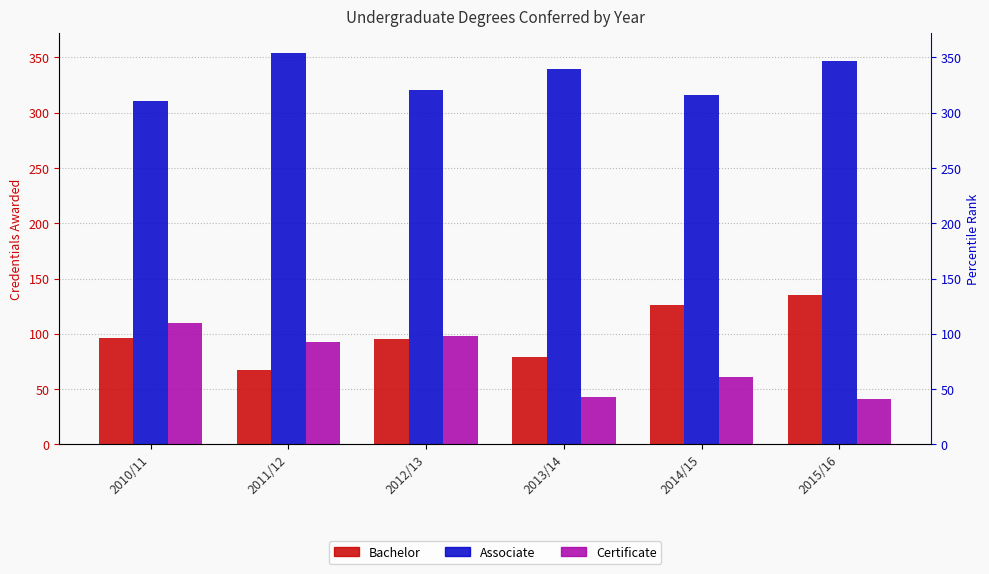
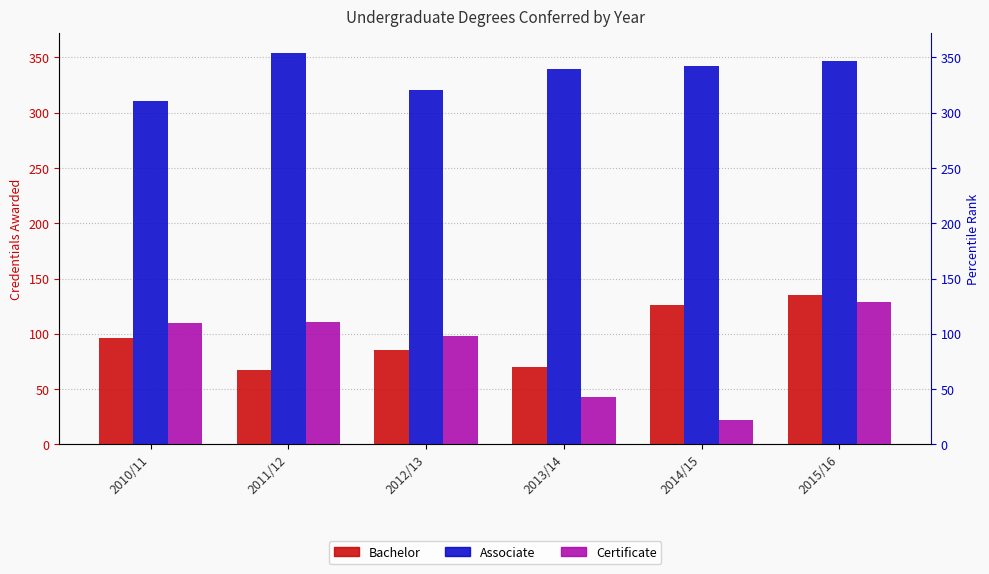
  {
    "Bachelor": {
      "2010/11": 96,
      "2011/12": 67,
-     "2012/13": 95,
-     "2013/14": 79,
+     "2012/13": 85,
+     "2013/14": 70,
      "2014/15": 126,
      "2015/16": 135
    },
    "Associate": {
      "2010/11": 311,
      "2011/12": 354,
      "2012/13": 321,
      "2013/14": 340,
-     "2014/15": 316,
+     "2014/15": 342,
      "2015/16": 347
    },
    "Certificate": {
      "2010/11": 110,
-     "2011/12": 93,
+     "2011/12": 111,
      "2012/13": 98,
      "2013/14": 43,
-     "2014/15": 61,
-     "2015/16": 41
+     "2014/15": 22,
+     "2015/16": 129
    }
  }
